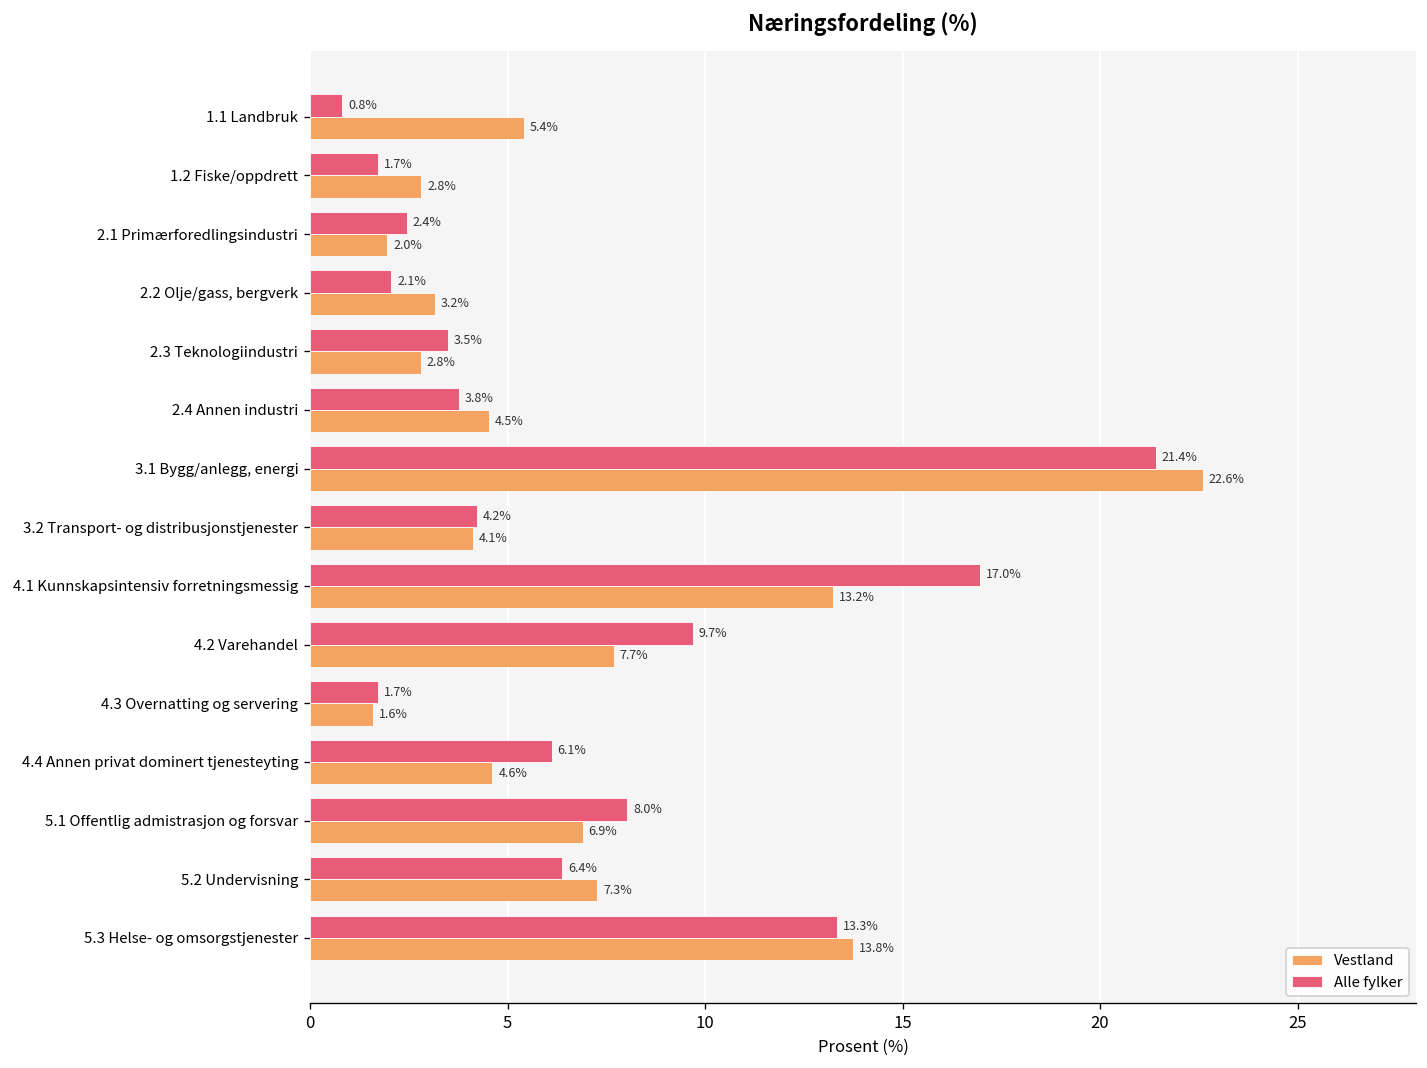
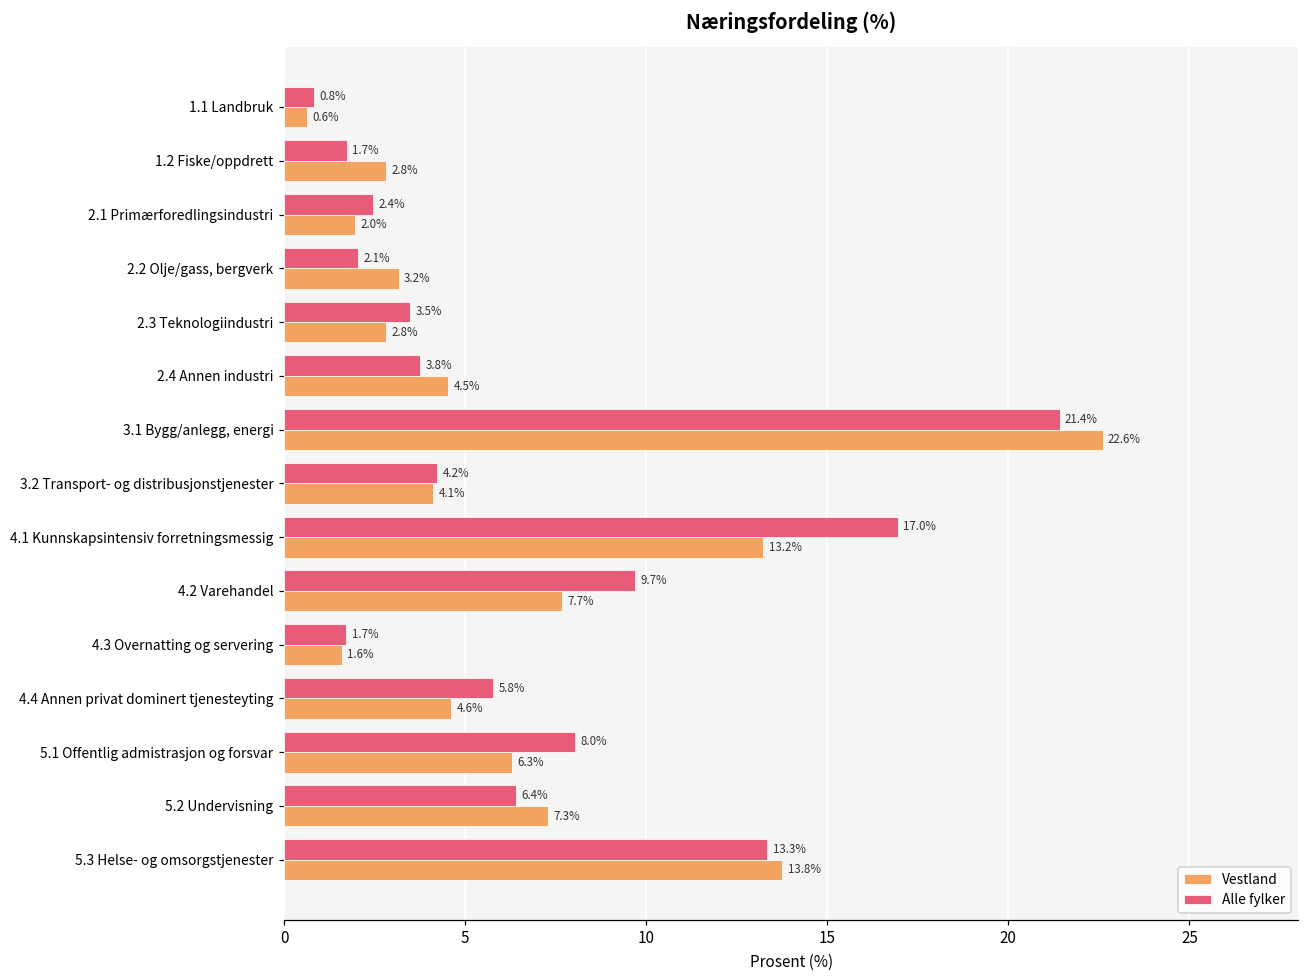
  {
    "Vestland": {
-     "1.1 Landbruk": "5.4%",
+     "1.1 Landbruk": "0.6%",
      "1.2 Fiske/oppdrett": "2.8%",
      "2.1 Primærforedlingsindustri": "2.0%",
      "2.2 Olje/gass, bergverk": "3.2%",
      "2.3 Teknologiindustri": "2.8%",
      "2.4 Annen industri": "4.5%",
      "3.1 Bygg/anlegg, energi": "22.6%",
      "3.2 Transport- og distribusjonstjenester": "4.1%",
      "4.1 Kunnskapsintensiv forretningsmessig": "13.2%",
      "4.2 Varehandel": "7.7%",
      "4.3 Overnatting og servering": "1.6%",
      "4.4 Annen privat dominert tjenesteyting": "4.6%",
-     "5.1 Offentlig admistrasjon og forsvar": "6.9%",
+     "5.1 Offentlig admistrasjon og forsvar": "6.3%",
      "5.2 Undervisning": "7.3%",
      "5.3 Helse- og omsorgstjenester": "13.8%"
    },
    "Alle fylker": {
      "1.1 Landbruk": "0.8%",
      "1.2 Fiske/oppdrett": "1.7%",
      "2.1 Primærforedlingsindustri": "2.4%",
      "2.2 Olje/gass, bergverk": "2.1%",
      "2.3 Teknologiindustri": "3.5%",
      "2.4 Annen industri": "3.8%",
      "3.1 Bygg/anlegg, energi": "21.4%",
      "3.2 Transport- og distribusjonstjenester": "4.2%",
      "4.1 Kunnskapsintensiv forretningsmessig": "17.0%",
      "4.2 Varehandel": "9.7%",
      "4.3 Overnatting og servering": "1.7%",
-     "4.4 Annen privat dominert tjenesteyting": "6.1%",
+     "4.4 Annen privat dominert tjenesteyting": "5.8%",
      "5.1 Offentlig admistrasjon og forsvar": "8.0%",
      "5.2 Undervisning": "6.4%",
      "5.3 Helse- og omsorgstjenester": "13.3%"
    }
  }
